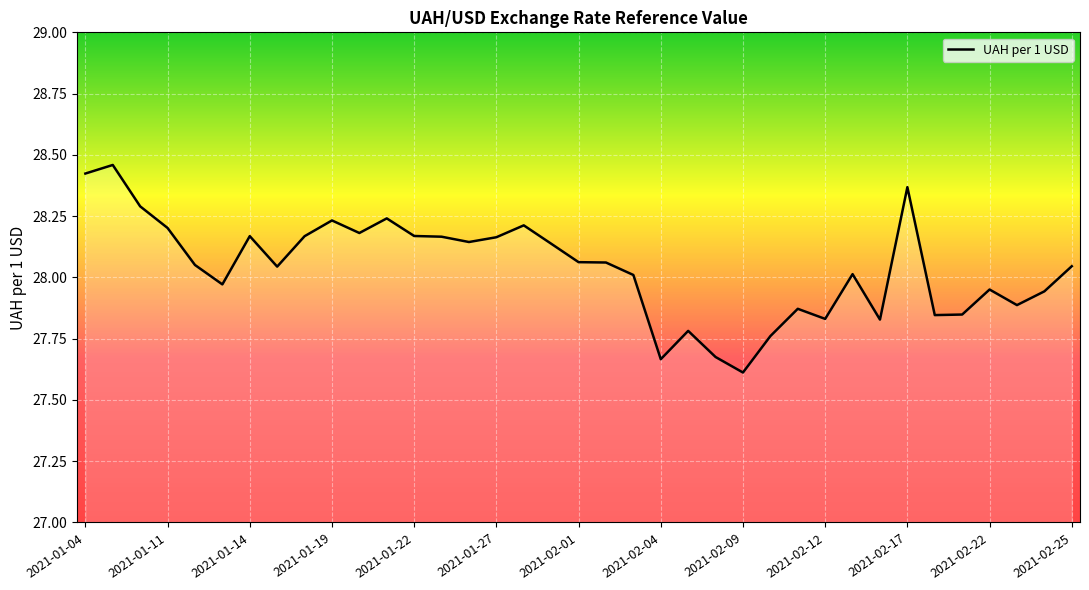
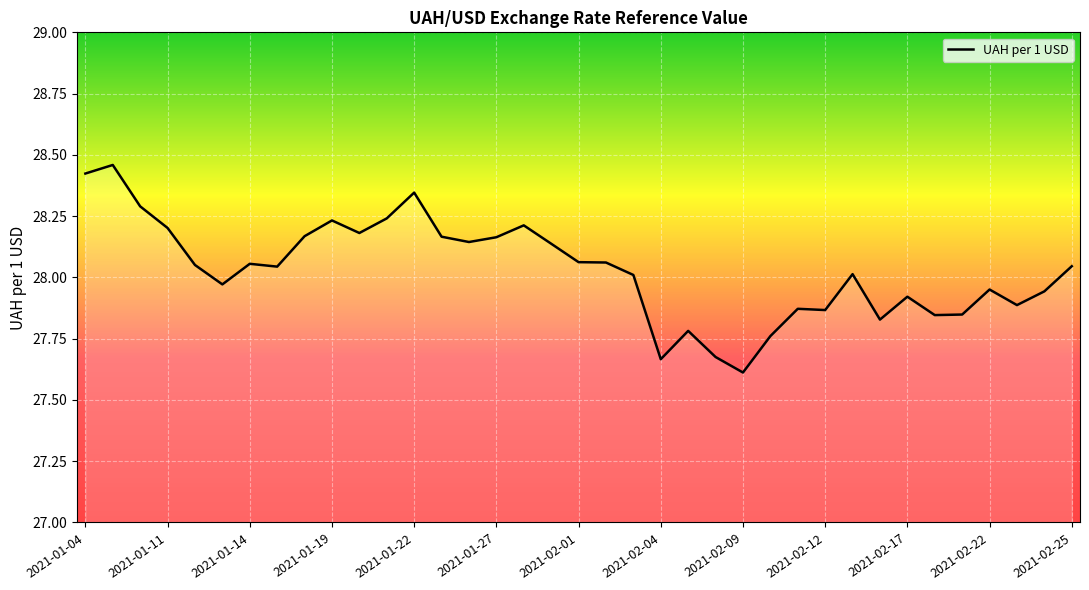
  {
    "2021-01-04": 28.42,
    "2021-01-11": 28.20,
-   "2021-01-14": 28.17,
+   "2021-01-14": 28.06,
    "2021-01-19": 28.23,
-   "2021-01-22": 28.17,
+   "2021-01-22": 28.35,
    "2021-01-27": 28.16,
    "2021-02-01": 28.06,
    "2021-02-04": 27.67,
    "2021-02-09": 27.61,
-   "2021-02-12": 27.83,
-   "2021-02-17": 28.37,
+   "2021-02-12": 27.87,
+   "2021-02-17": 27.92,
    "2021-02-22": 27.95,
    "2021-02-25": 28.05
  }
